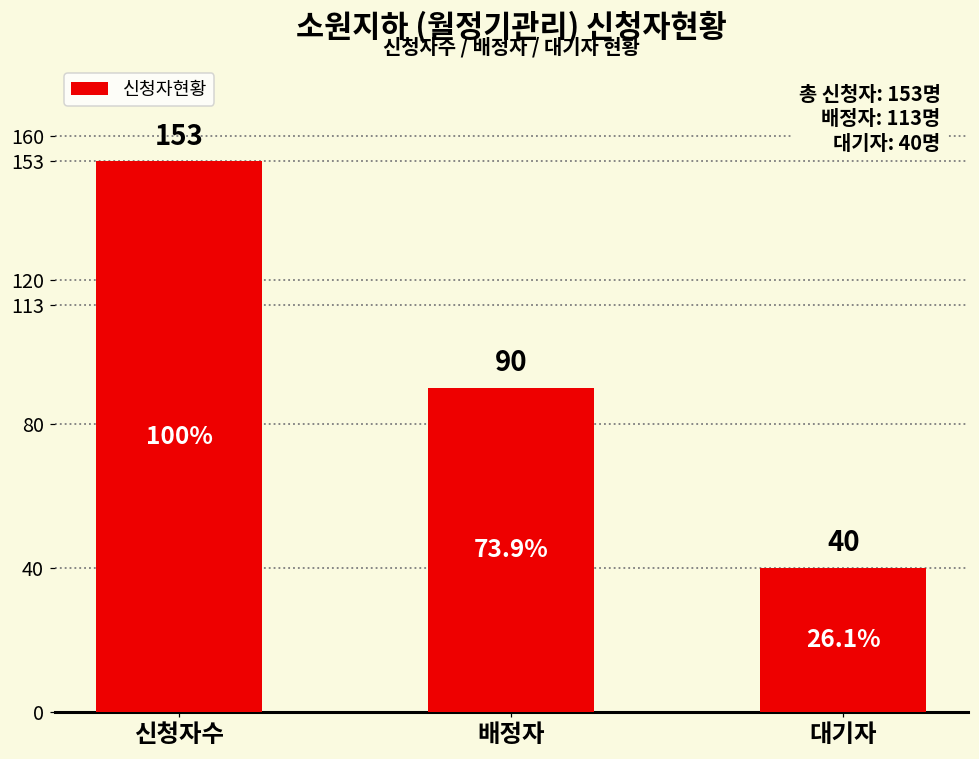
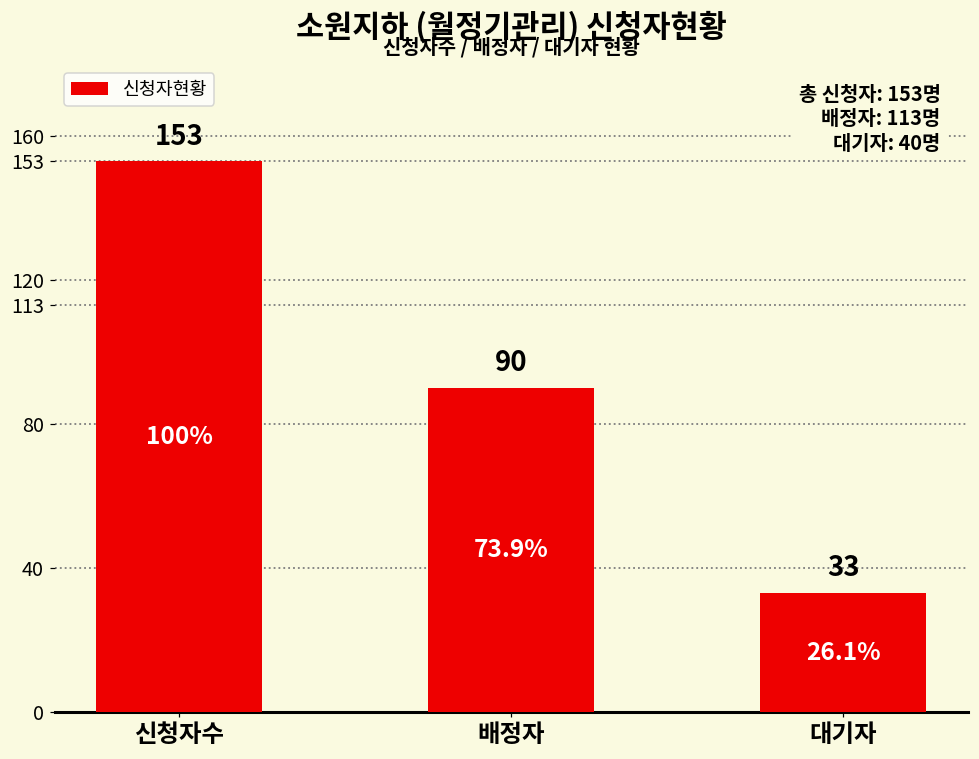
  {
    "신청자수": 153,
    "배정자": 90,
-   "대기자": 40
+   "대기자": 33
  }
